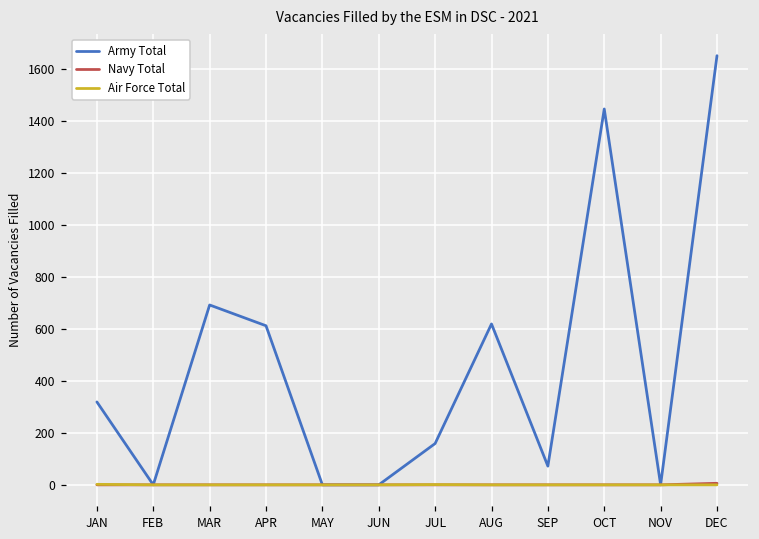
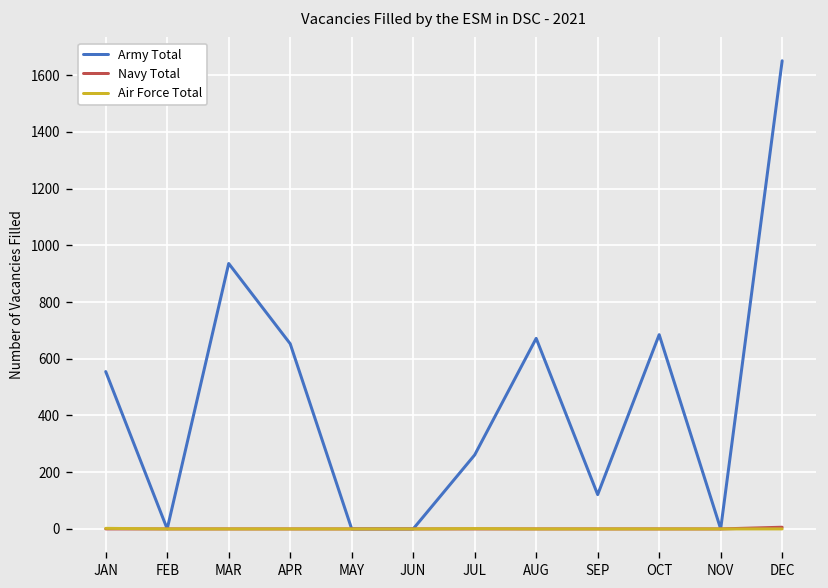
  {
    "Army Total": {
-     "JAN": 320,
-     "MAR": 690,
-     "APR": 610,
-     "JUL": 160,
-     "AUG": 620,
-     "SEP": 70,
-     "OCT": 1450,
+     "JAN": 560,
+     "MAR": 940,
+     "APR": 650,
+     "JUL": 260,
+     "AUG": 670,
+     "SEP": 120,
+     "OCT": 690,
      "DEC": 1650
    }
  }
